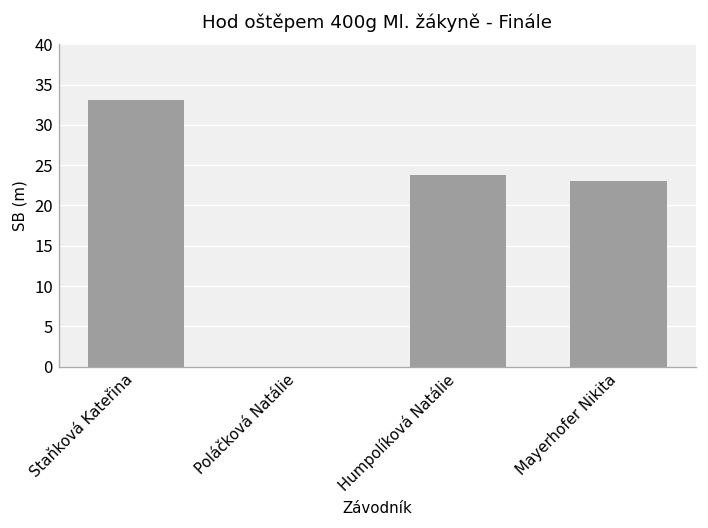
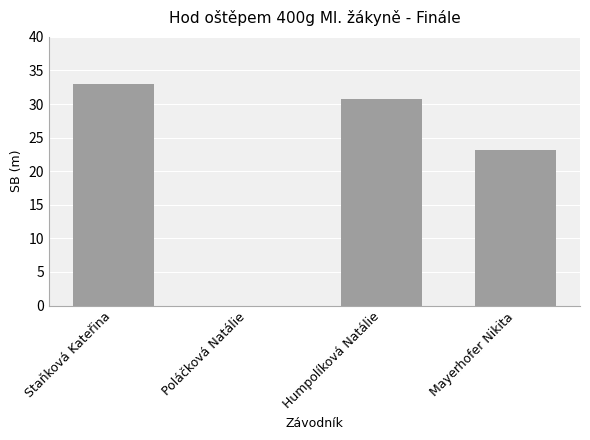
  {
    "Staňková Kateřina": 33,
    "Poláčková Natálie": 0,
-   "Humpolíková Natálie": 24,
+   "Humpolíková Natálie": 31,
    "Mayerhofer Nikita": 23
  }
